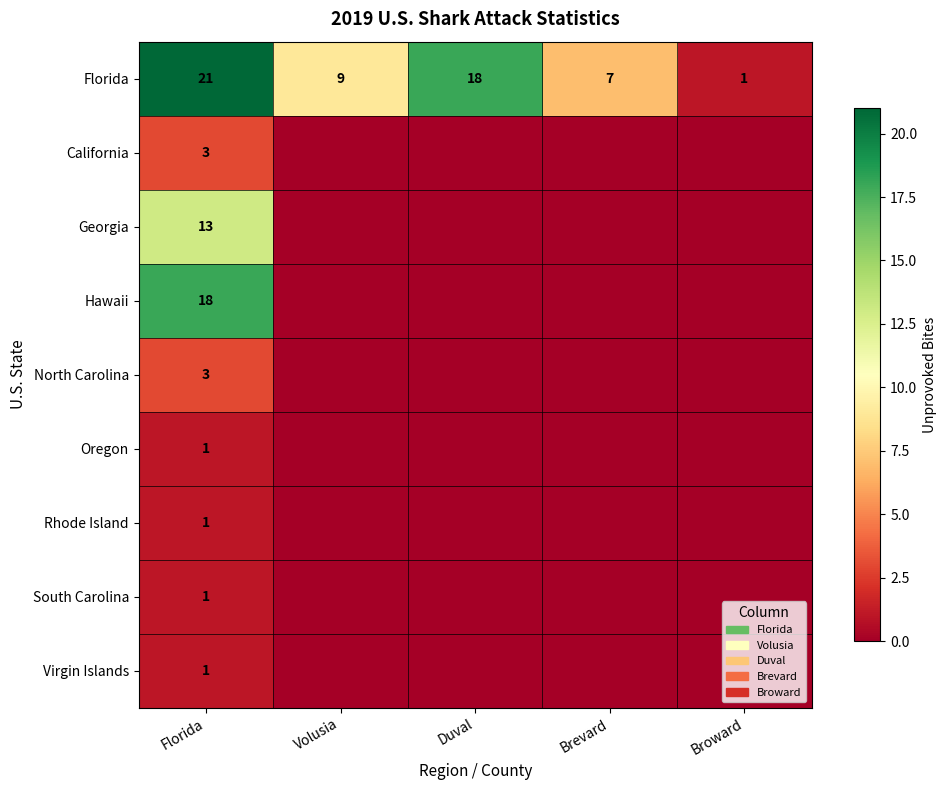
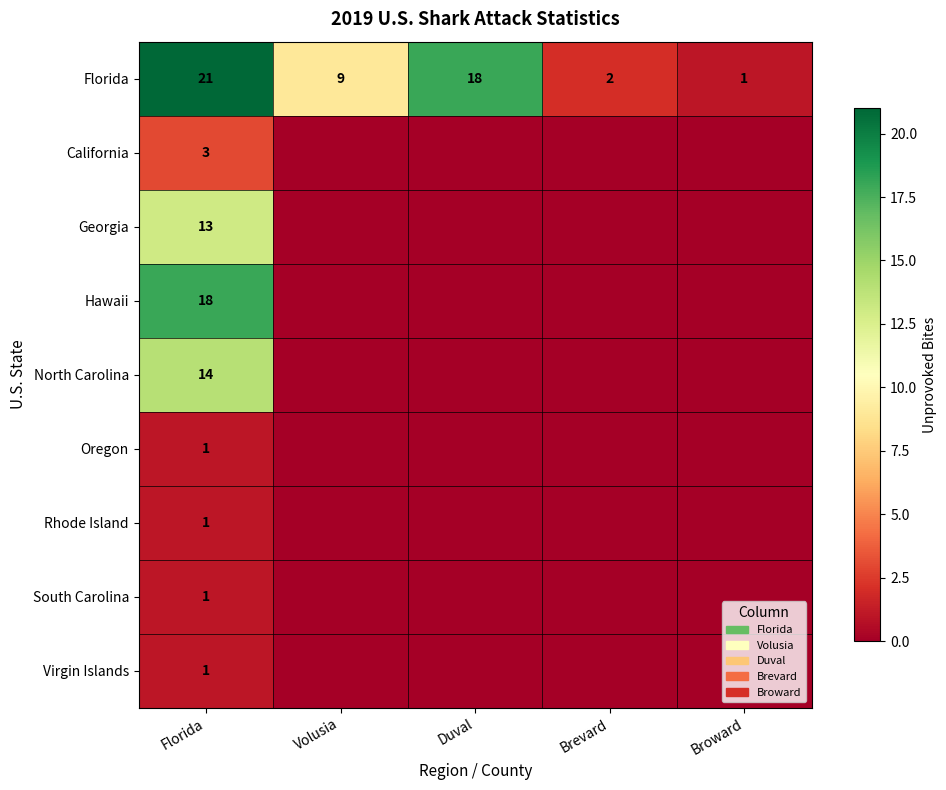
  {
    "Florida": {
      "Florida": 21,
      "Volusia": 9,
      "Duval": 18,
-     "Brevard": 7,
+     "Brevard": 2,
      "Broward": 1
    },
    "California": {
      "Florida": 3
    },
    "Georgia": {
      "Florida": 13
    },
    "Hawaii": {
      "Florida": 18
    },
    "North Carolina": {
-     "Florida": 3
+     "Florida": 14
    },
    "Oregon": {
      "Florida": 1
    },
    "Rhode Island": {
      "Florida": 1
    },
    "South Carolina": {
      "Florida": 1
    },
    "Virgin Islands": {
      "Florida": 1
    }
  }
